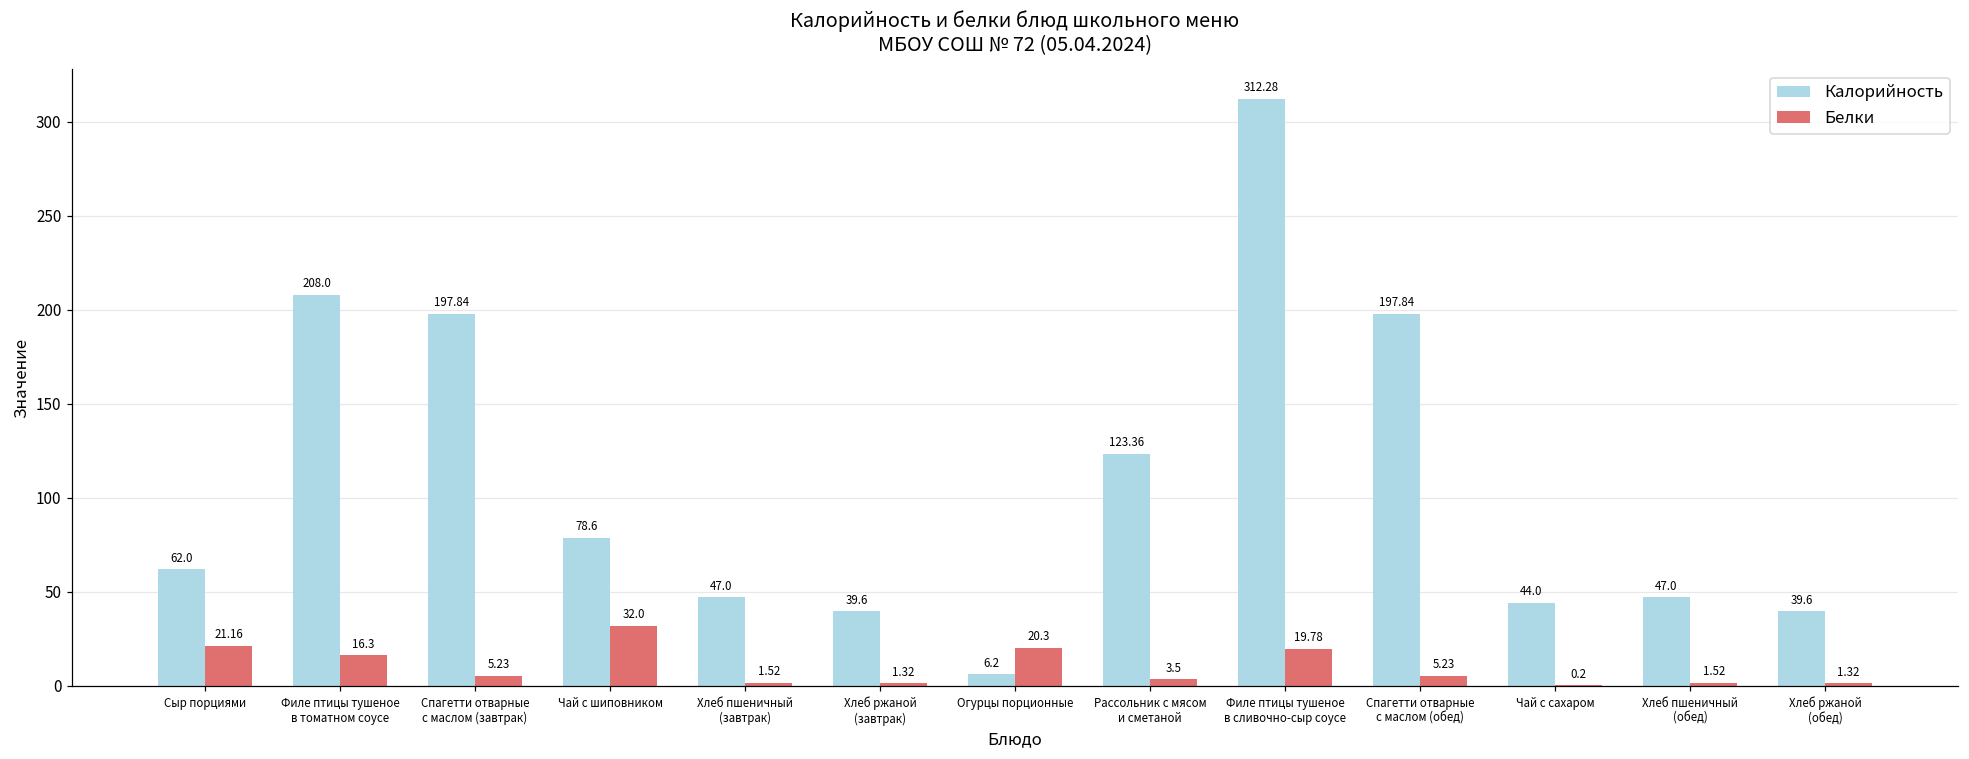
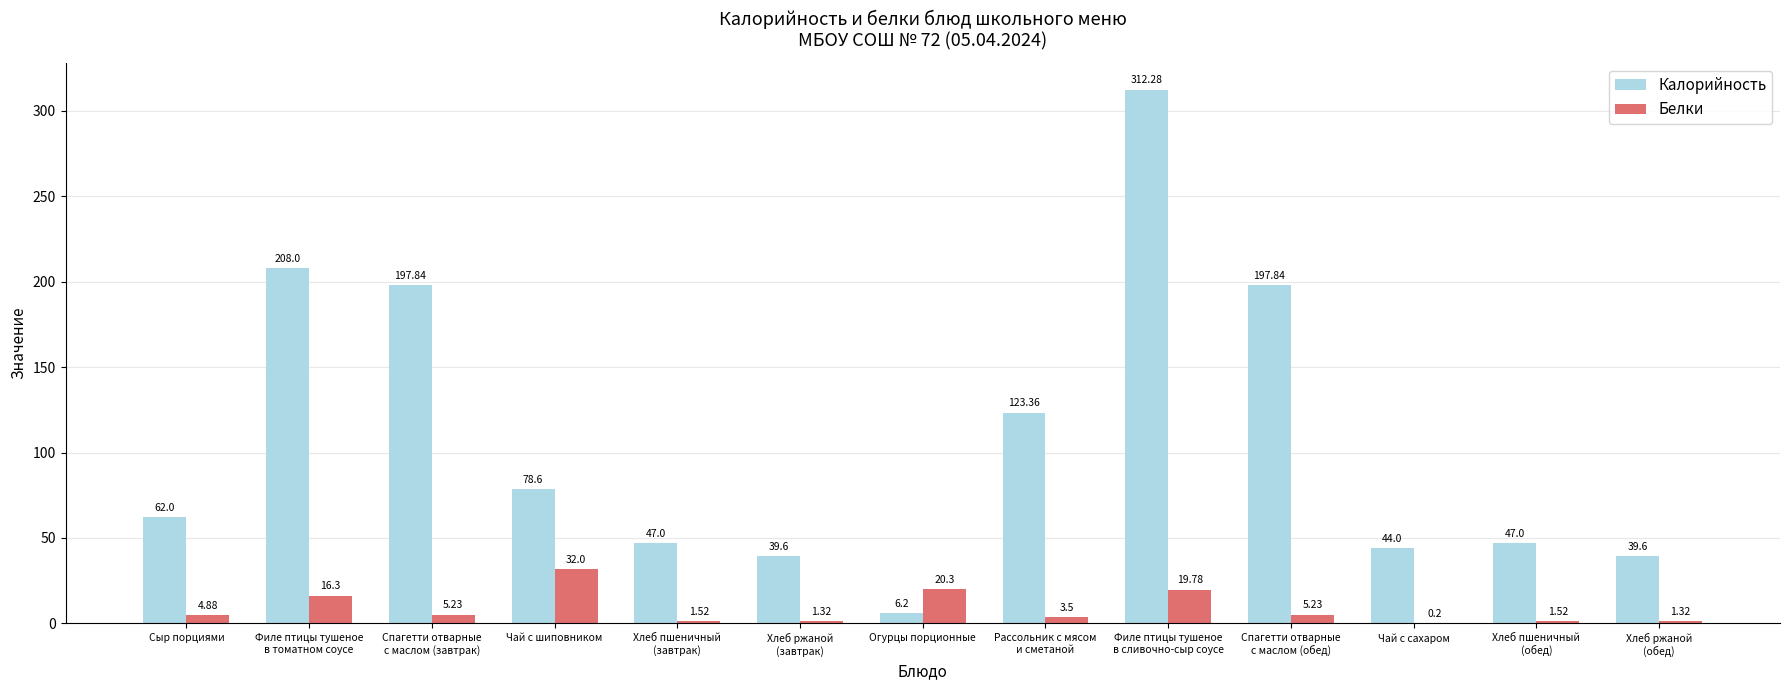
  {
    "Калорийность": {
      "Сыр порциями": 62.0,
      "Филе птицы тушеное в томатном соусе": 208.0,
      "Спагетти отварные с маслом (завтрак)": 197.84,
      "Чай с шиповником": 78.6,
      "Хлеб пшеничный (завтрак)": 47.0,
      "Хлеб ржаной (завтрак)": 39.6,
      "Огурцы порционные": 6.2,
      "Рассольник с мясом и сметаной": 123.36,
      "Филе птицы тушеное в сливочно-сыр соусе": 312.28,
      "Спагетти отварные с маслом (обед)": 197.84,
      "Чай с сахаром": 44.0,
      "Хлеб пшеничный (обед)": 47.0,
      "Хлеб ржаной (обед)": 39.6
    },
    "Белки": {
-     "Сыр порциями": 21.16,
+     "Сыр порциями": 4.88,
      "Филе птицы тушеное в томатном соусе": 16.3,
      "Спагетти отварные с маслом (завтрак)": 5.23,
      "Чай с шиповником": 32.0,
      "Хлеб пшеничный (завтрак)": 1.52,
      "Хлеб ржаной (завтрак)": 1.32,
      "Огурцы порционные": 20.3,
      "Рассольник с мясом и сметаной": 3.5,
      "Филе птицы тушеное в сливочно-сыр соусе": 19.78,
      "Спагетти отварные с маслом (обед)": 5.23,
      "Чай с сахаром": 0.2,
      "Хлеб пшеничный (обед)": 1.52,
      "Хлеб ржаной (обед)": 1.32
    }
  }
